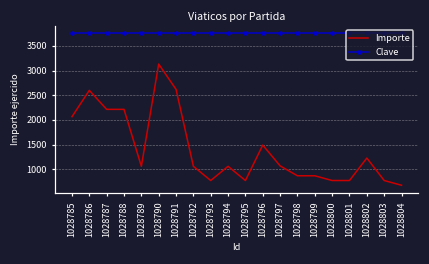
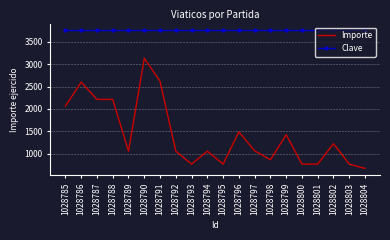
  {
    "Importe": {
      "1028785": 2100,
      "1028786": 2600,
      "1028787": 2200,
      "1028788": 2200,
      "1028789": 1100,
      "1028790": 3100,
      "1028791": 2600,
      "1028792": 1100,
      "1028793": 800,
      "1028794": 1100,
      "1028795": 800,
      "1028796": 1500,
      "1028797": 1100,
      "1028798": 900,
-     "1028799": 900,
+     "1028799": 1400,
      "1028800": 800,
      "1028801": 800,
      "1028802": 1200,
      "1028803": 800,
      "1028804": 700
    },
    "Clave": {
      "1028785": 3800,
      "1028786": 3800,
      "1028787": 3800,
      "1028788": 3800,
      "1028789": 3800,
      "1028790": 3800,
      "1028791": 3800,
      "1028792": 3800,
      "1028793": 3800,
      "1028794": 3800,
      "1028795": 3800,
      "1028796": 3800,
      "1028797": 3800,
      "1028798": 3800,
      "1028799": 3800,
      "1028800": 3800
    }
  }
